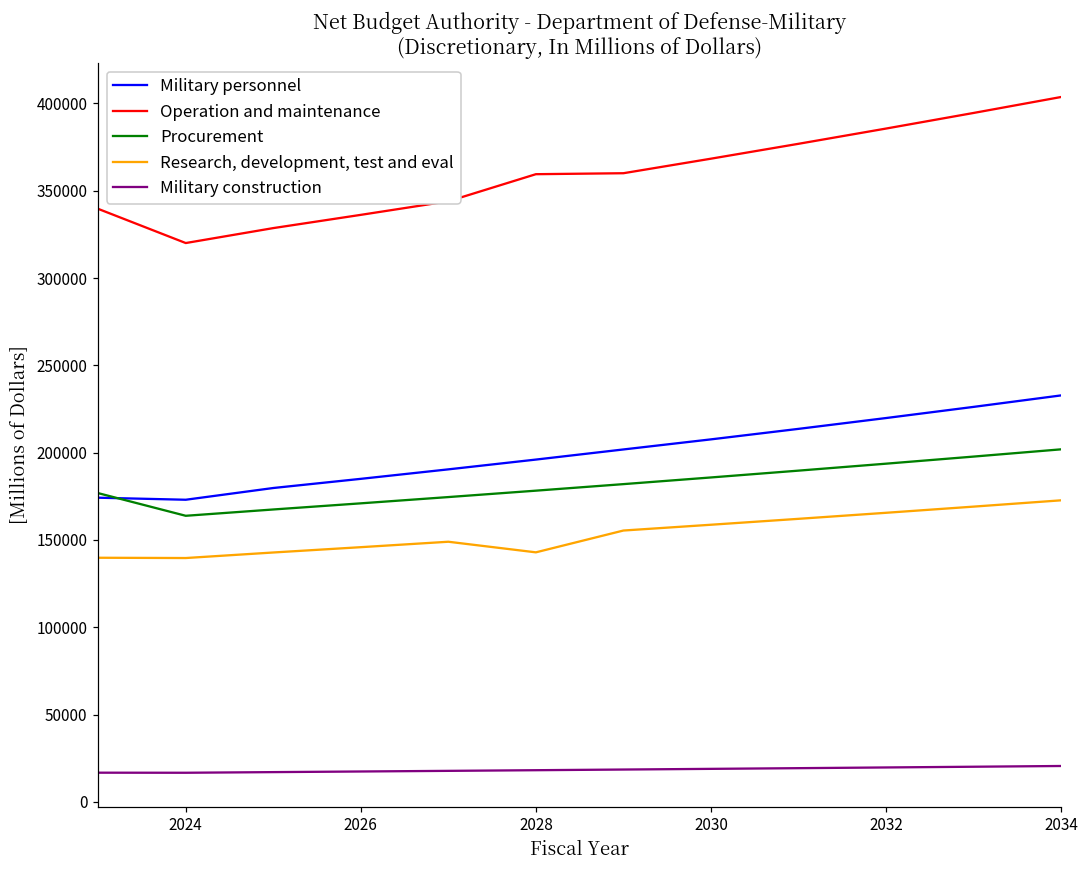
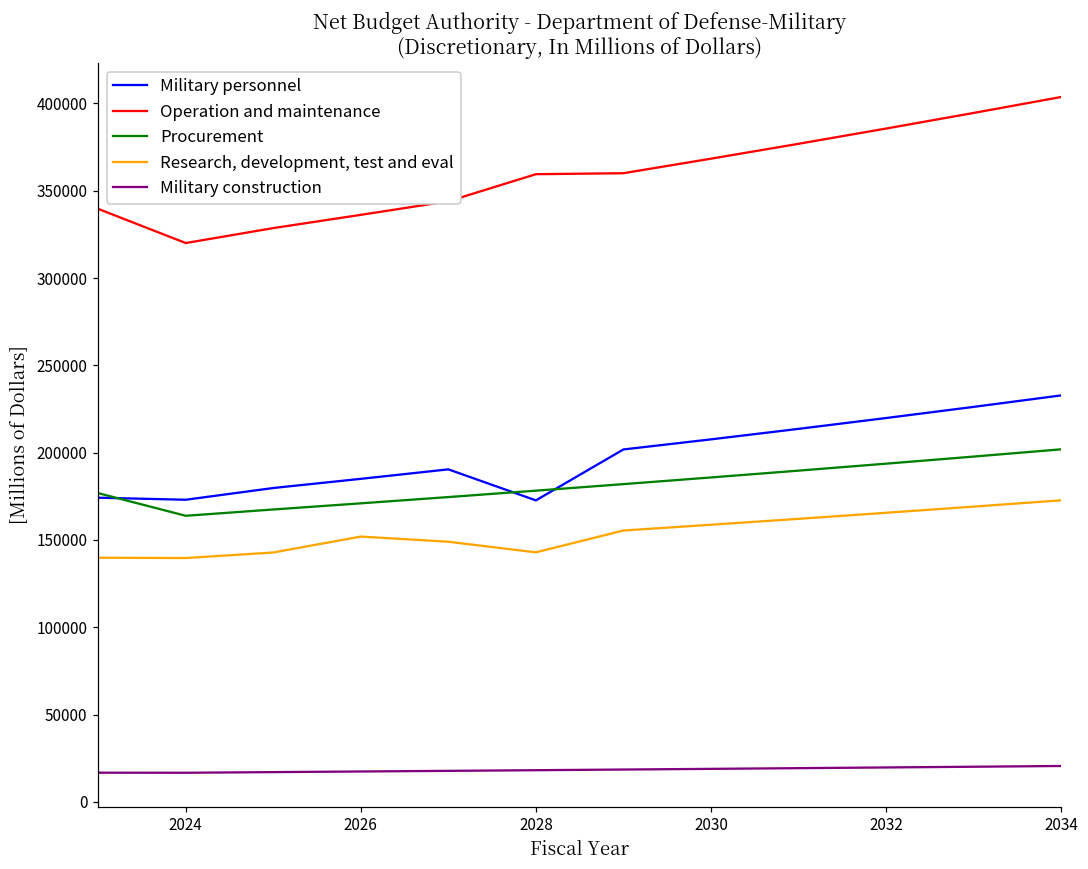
  {
    "Military personnel": {
      "2024": 173000,
      "2026": 185000,
-     "2028": 196000,
+     "2028": 173000,
      "2030": 208000,
      "2032": 220000,
      "2034": 233000
    },
    "Operation and maintenance": {
      "2024": 320000,
      "2026": 336000,
      "2028": 360000,
      "2030": 368000,
      "2032": 386000,
      "2034": 404000
    },
    "Procurement": {
      "2024": 164000,
      "2026": 171000,
      "2028": 178000,
      "2030": 186000,
      "2032": 194000,
      "2034": 202000
    },
    "Research, development, test and eval": {
      "2024": 140000,
-     "2026": 146000,
+     "2026": 152000,
      "2028": 143000,
      "2030": 159000,
      "2032": 166000,
      "2034": 173000
    },
    "Military construction": {
      "2024": 17000,
      "2026": 17000,
      "2028": 18000,
      "2030": 19000,
      "2032": 20000,
      "2034": 21000
    }
  }
